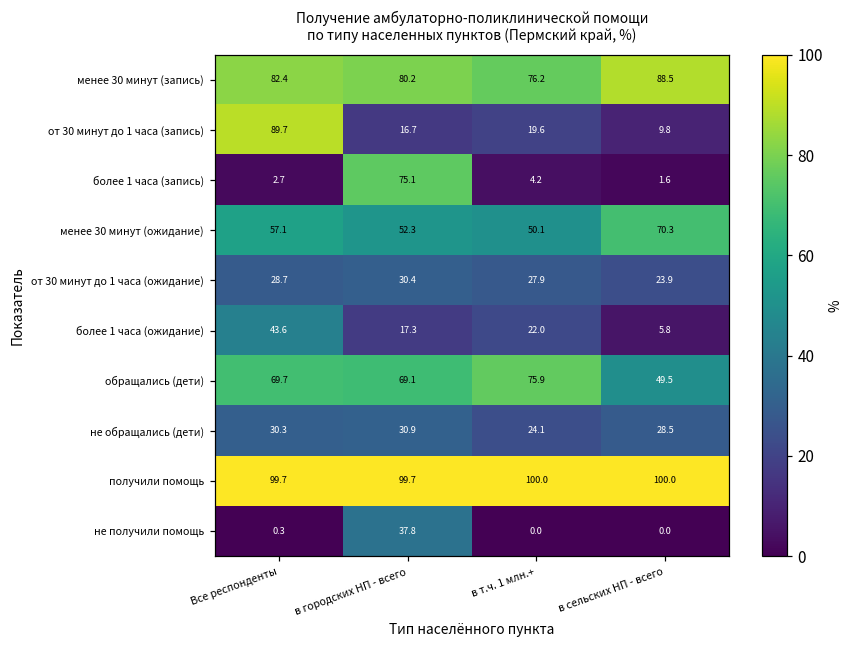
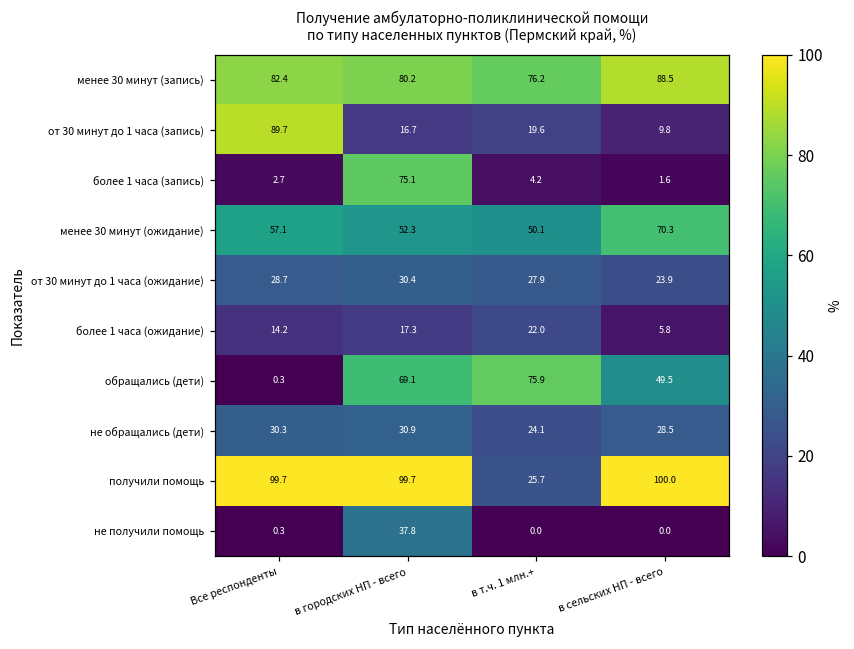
  {
    "менее 30 минут (запись)": {
      "Все респонденты": 82.4,
      "в городских НП - всего": 80.2,
      "в т.ч. 1 млн.+": 76.2,
      "в сельских НП - всего": 88.5
    },
    "от 30 минут до 1 часа (запись)": {
      "Все респонденты": 89.7,
      "в городских НП - всего": 16.7,
      "в т.ч. 1 млн.+": 19.6,
      "в сельских НП - всего": 9.8
    },
    "более 1 часа (запись)": {
      "Все респонденты": 2.7,
      "в городских НП - всего": 75.1,
      "в т.ч. 1 млн.+": 4.2,
      "в сельских НП - всего": 1.6
    },
    "менее 30 минут (ожидание)": {
      "Все респонденты": 57.1,
      "в городских НП - всего": 52.3,
      "в т.ч. 1 млн.+": 50.1,
      "в сельских НП - всего": 70.3
    },
    "от 30 минут до 1 часа (ожидание)": {
      "Все респонденты": 28.7,
      "в городских НП - всего": 30.4,
      "в т.ч. 1 млн.+": 27.9,
      "в сельских НП - всего": 23.9
    },
    "более 1 часа (ожидание)": {
-     "Все респонденты": 43.6,
+     "Все респонденты": 14.2,
      "в городских НП - всего": 17.3,
      "в т.ч. 1 млн.+": 22.0,
      "в сельских НП - всего": 5.8
    },
    "обращались (дети)": {
-     "Все респонденты": 69.7,
+     "Все респонденты": 0.3,
      "в городских НП - всего": 69.1,
      "в т.ч. 1 млн.+": 75.9,
      "в сельских НП - всего": 49.5
    },
    "не обращались (дети)": {
      "Все респонденты": 30.3,
      "в городских НП - всего": 30.9,
      "в т.ч. 1 млн.+": 24.1,
      "в сельских НП - всего": 28.5
    },
    "получили помощь": {
      "Все респонденты": 99.7,
      "в городских НП - всего": 99.7,
-     "в т.ч. 1 млн.+": 100.0,
+     "в т.ч. 1 млн.+": 25.7,
      "в сельских НП - всего": 100.0
    },
    "не получили помощь": {
      "Все респонденты": 0.3,
      "в городских НП - всего": 37.8,
      "в т.ч. 1 млн.+": 0.0,
      "в сельских НП - всего": 0.0
    }
  }
